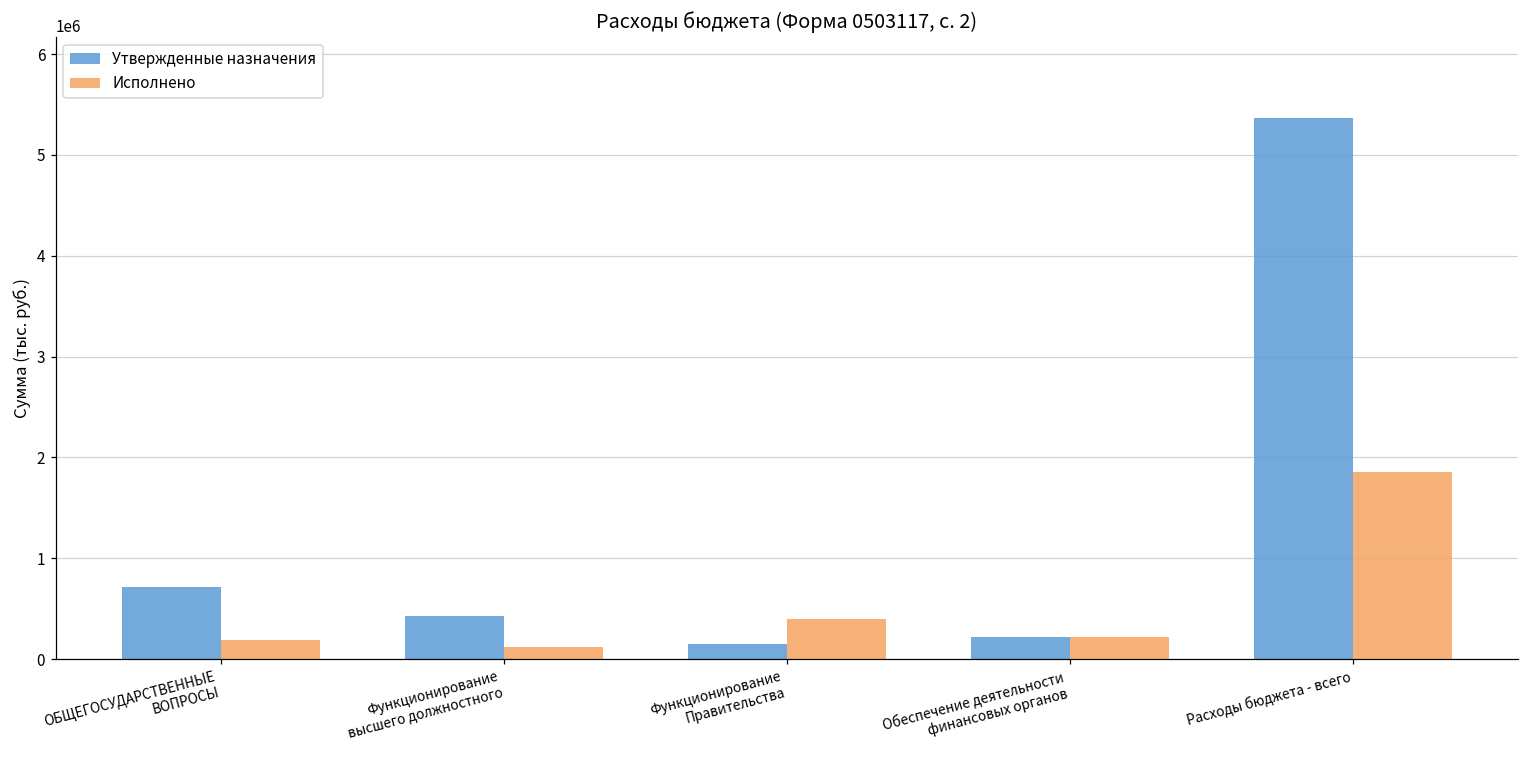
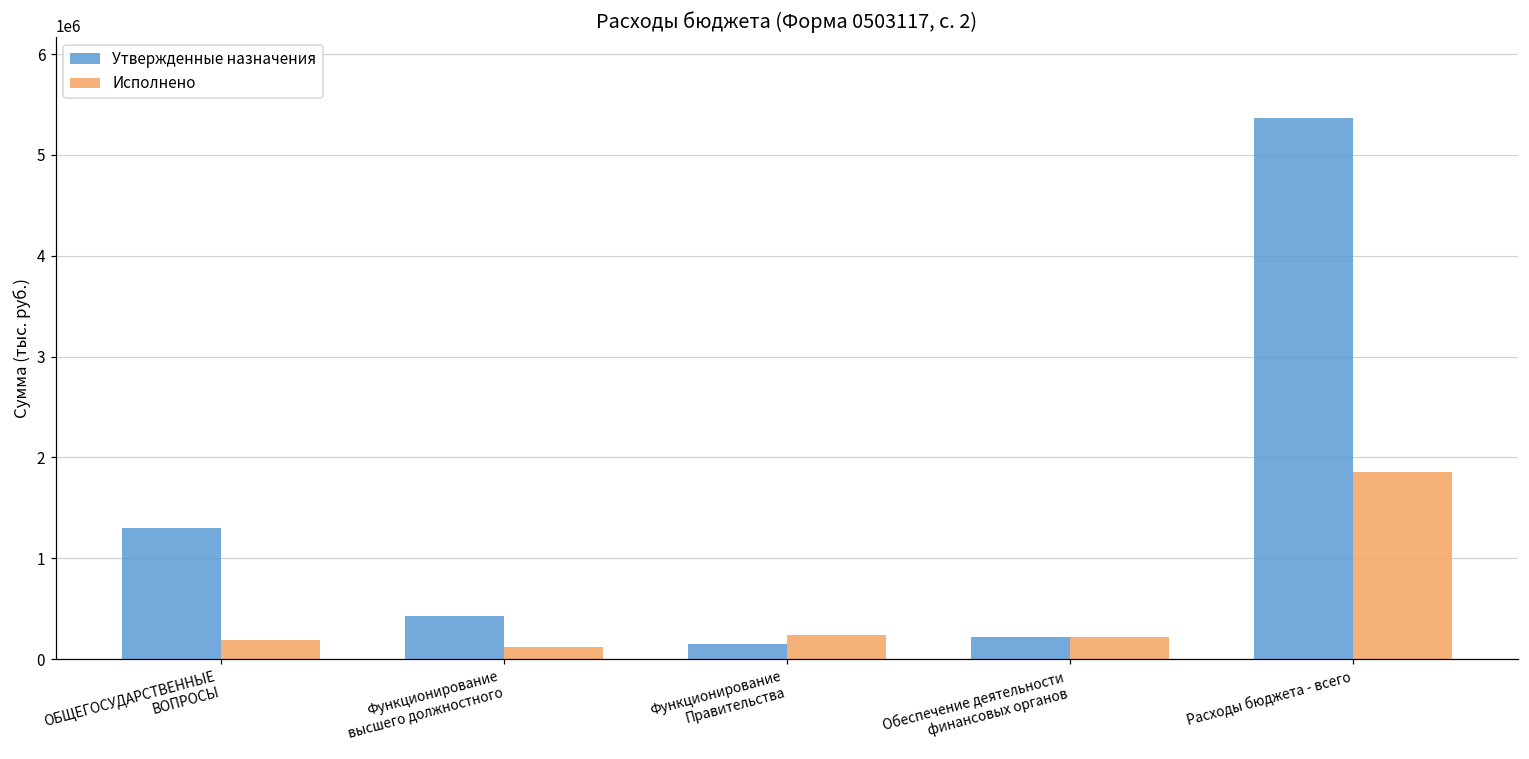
  {
    "Утвержденные назначения": {
-     "ОБЩЕГОСУДАРСТВЕННЫЕ ВОПРОСЫ": 700000,
+     "ОБЩЕГОСУДАРСТВЕННЫЕ ВОПРОСЫ": 1300000,
      "Функционирование высшего должностного": 400000,
      "Функционирование Правительства": 100000,
      "Обеспечение деятельности финансовых органов": 200000,
      "Расходы бюджета - всего": 5400000
    },
    "Исполнено": {
      "ОБЩЕГОСУДАРСТВЕННЫЕ ВОПРОСЫ": 200000,
      "Функционирование высшего должностного": 100000,
-     "Функционирование Правительства": 400000,
+     "Функционирование Правительства": 200000,
      "Обеспечение деятельности финансовых органов": 200000,
      "Расходы бюджета - всего": 1900000
    }
  }
